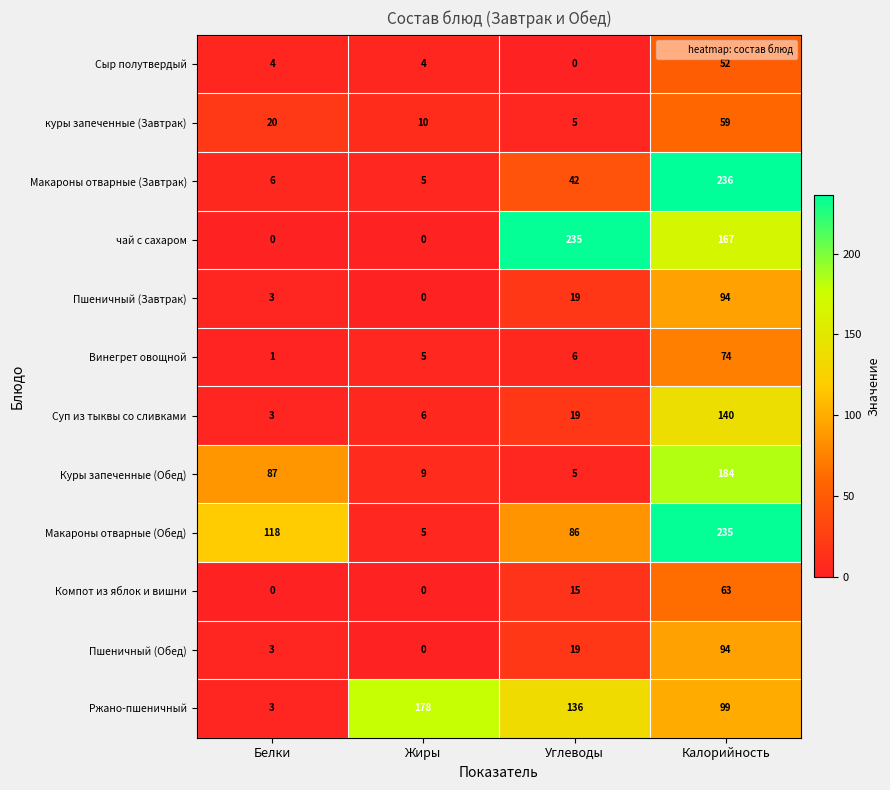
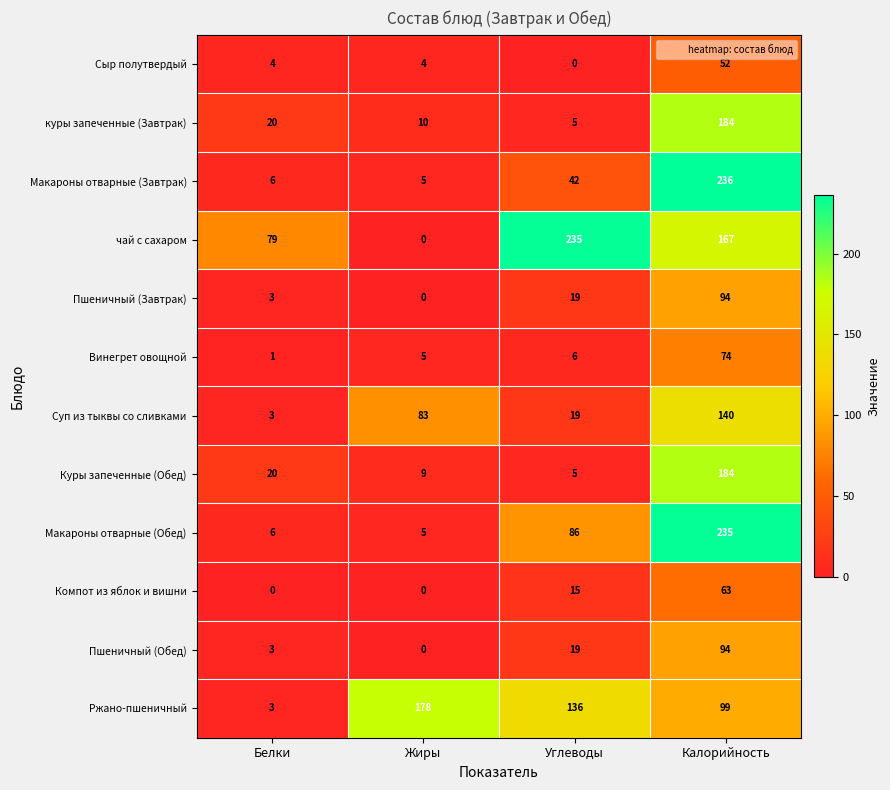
  {
    "Сыр полутвердый": {
      "Белки": 4,
      "Жиры": 4,
      "Углеводы": 0,
      "Калорийность": 52
    },
    "куры запеченные (Завтрак)": {
      "Белки": 20,
      "Жиры": 10,
      "Углеводы": 5,
-     "Калорийность": 59
+     "Калорийность": 184
    },
    "Макароны отварные (Завтрак)": {
      "Белки": 6,
      "Жиры": 5,
      "Углеводы": 42,
      "Калорийность": 236
    },
    "чай с сахаром": {
-     "Белки": 0,
+     "Белки": 79,
      "Жиры": 0,
      "Углеводы": 235,
      "Калорийность": 167
    },
    "Пшеничный (Завтрак)": {
      "Белки": 3,
      "Жиры": 0,
      "Углеводы": 19,
      "Калорийность": 94
    },
    "Винегрет овощной": {
      "Белки": 1,
      "Жиры": 5,
      "Углеводы": 6,
      "Калорийность": 74
    },
    "Суп из тыквы со сливками": {
      "Белки": 3,
-     "Жиры": 6,
+     "Жиры": 83,
      "Углеводы": 19,
      "Калорийность": 140
    },
    "Куры запеченные (Обед)": {
-     "Белки": 87,
+     "Белки": 20,
      "Жиры": 9,
      "Углеводы": 5,
      "Калорийность": 184
    },
    "Макароны отварные (Обед)": {
-     "Белки": 118,
+     "Белки": 6,
      "Жиры": 5,
      "Углеводы": 86,
      "Калорийность": 235
    },
    "Компот из яблок и вишни": {
      "Белки": 0,
      "Жиры": 0,
      "Углеводы": 15,
      "Калорийность": 63
    },
    "Пшеничный (Обед)": {
      "Белки": 3,
      "Жиры": 0,
      "Углеводы": 19,
      "Калорийность": 94
    },
    "Ржано-пшеничный": {
      "Белки": 3,
      "Жиры": 178,
      "Углеводы": 136,
      "Калорийность": 99
    }
  }
